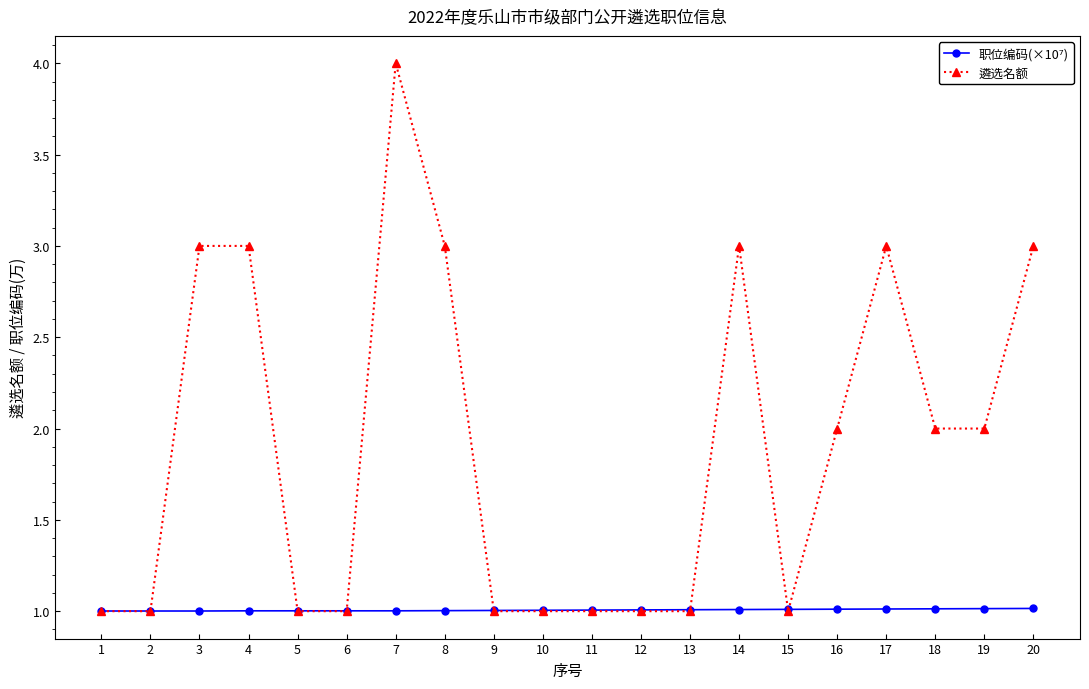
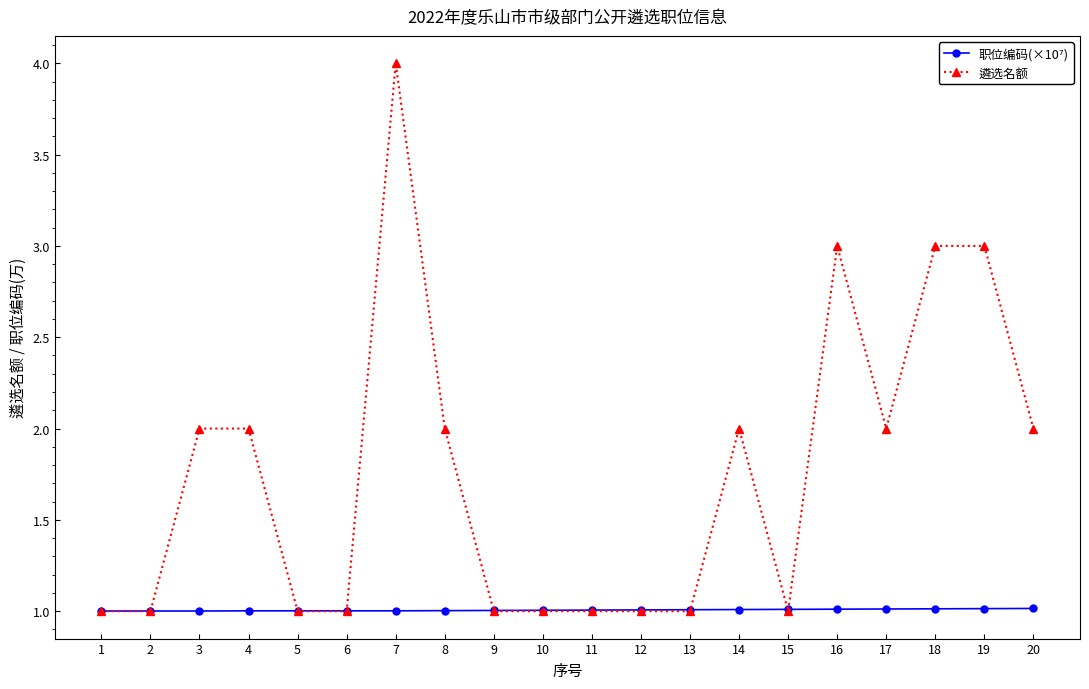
  {
    "职位编码(×10⁷)": {
      "3": 1,
      "4": 1,
      "7": 1,
      "8": 1,
      "14": 1,
      "16": 1,
      "17": 1,
      "18": 1,
      "19": 1.01,
      "20": 1.02
    },
    "遴选名额": {
-     "3": 3,
-     "4": 3,
+     "3": 2,
+     "4": 2,
      "7": 4,
-     "8": 3,
-     "14": 3,
-     "16": 2,
-     "17": 3,
-     "18": 2,
-     "19": 2,
-     "20": 3
+     "8": 2,
+     "14": 2,
+     "16": 3,
+     "17": 2,
+     "18": 3,
+     "19": 3,
+     "20": 2
    }
  }
